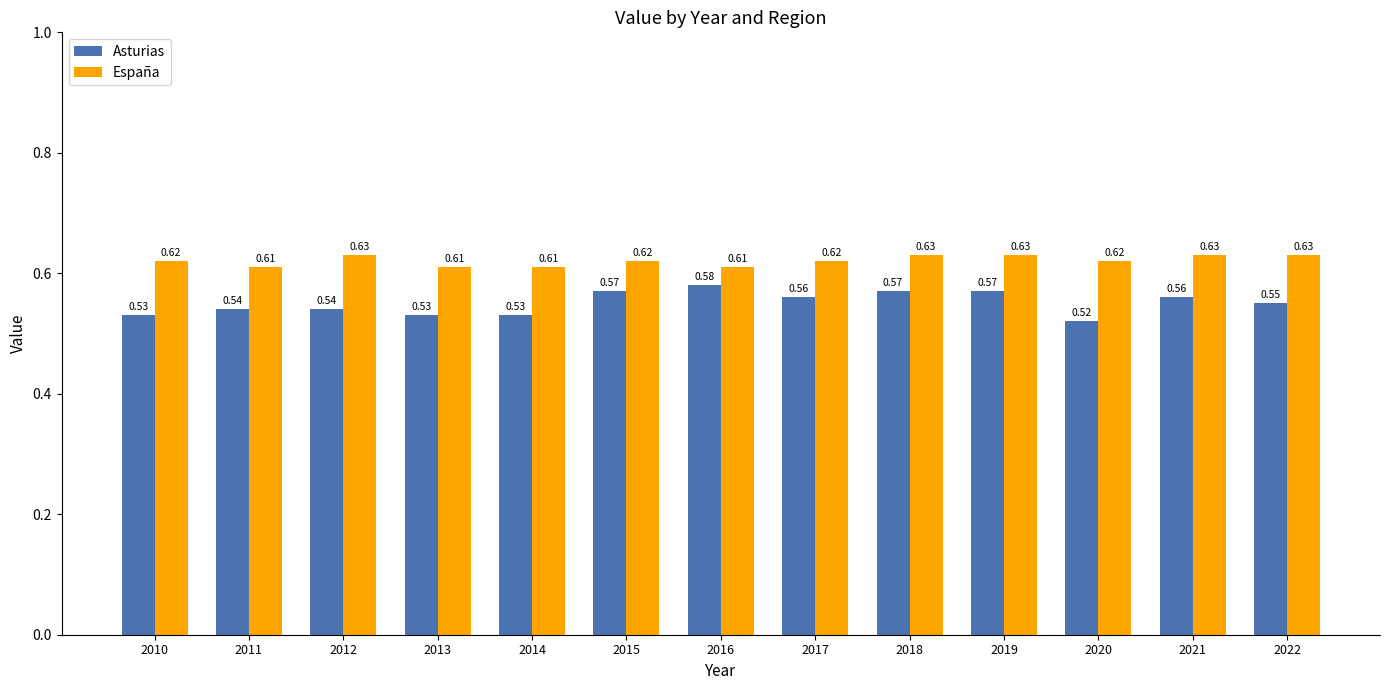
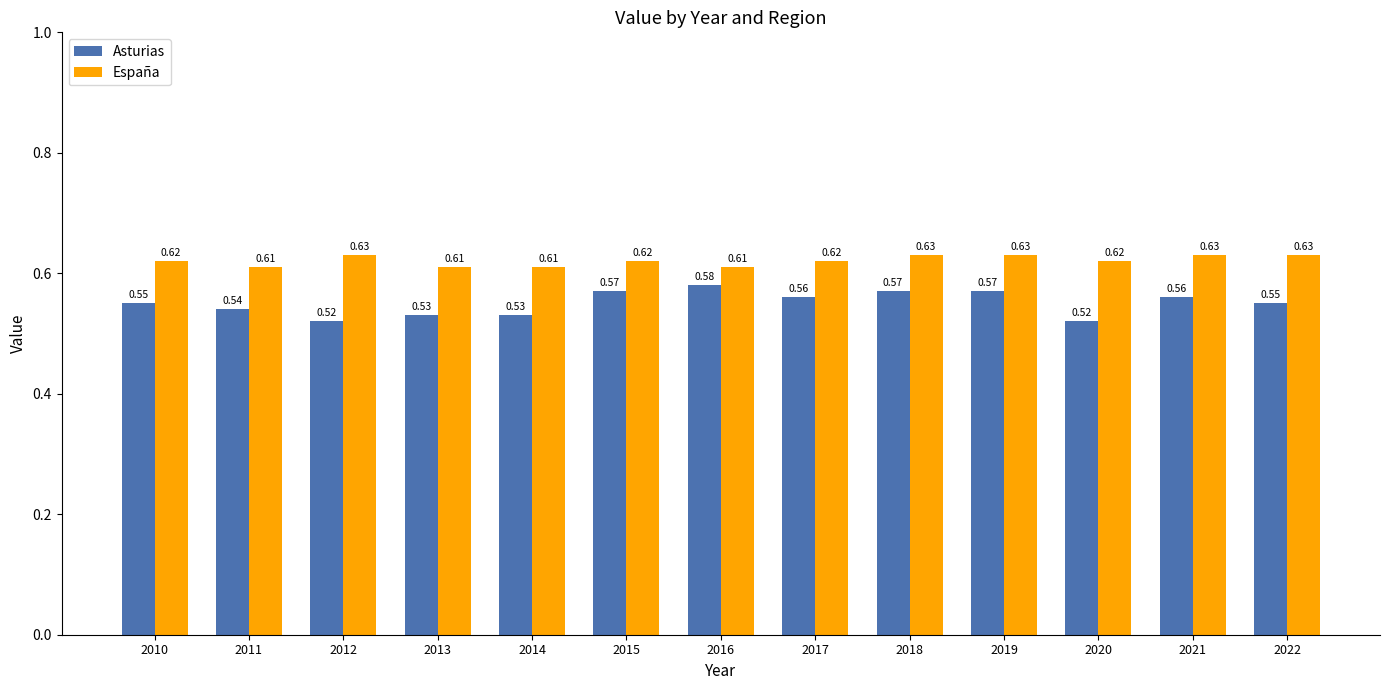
  {
    "Asturias": {
-     "2010": 0.53,
+     "2010": 0.55,
      "2011": 0.54,
-     "2012": 0.54,
+     "2012": 0.52,
      "2013": 0.53,
      "2014": 0.53,
      "2015": 0.57,
      "2016": 0.58,
      "2017": 0.56,
      "2018": 0.57,
      "2019": 0.57,
      "2020": 0.52,
      "2021": 0.56,
      "2022": 0.55
    },
    "España": {
      "2010": 0.62,
      "2011": 0.61,
      "2012": 0.63,
      "2013": 0.61,
      "2014": 0.61,
      "2015": 0.62,
      "2016": 0.61,
      "2017": 0.62,
      "2018": 0.63,
      "2019": 0.63,
      "2020": 0.62,
      "2021": 0.63,
      "2022": 0.63
    }
  }
